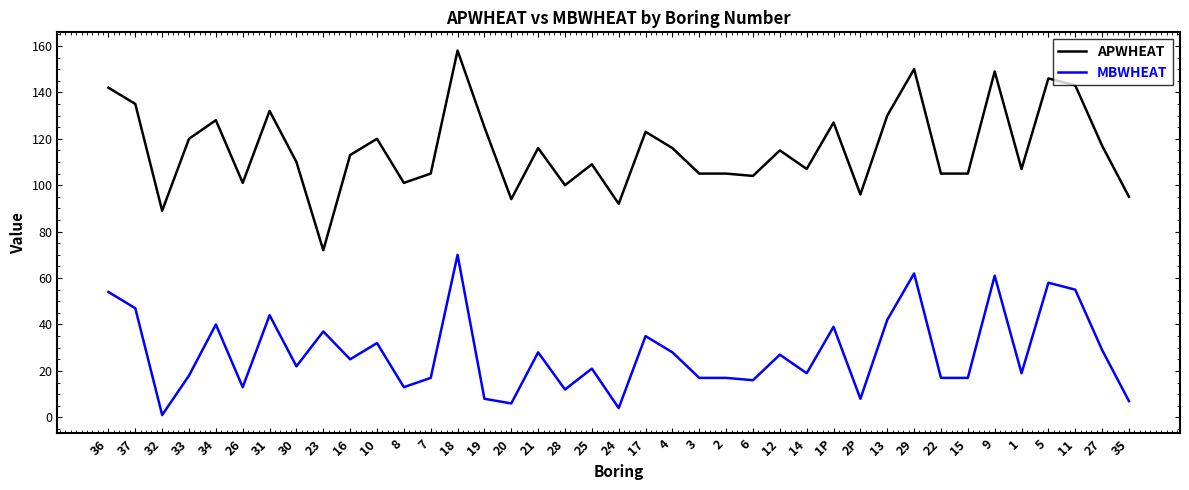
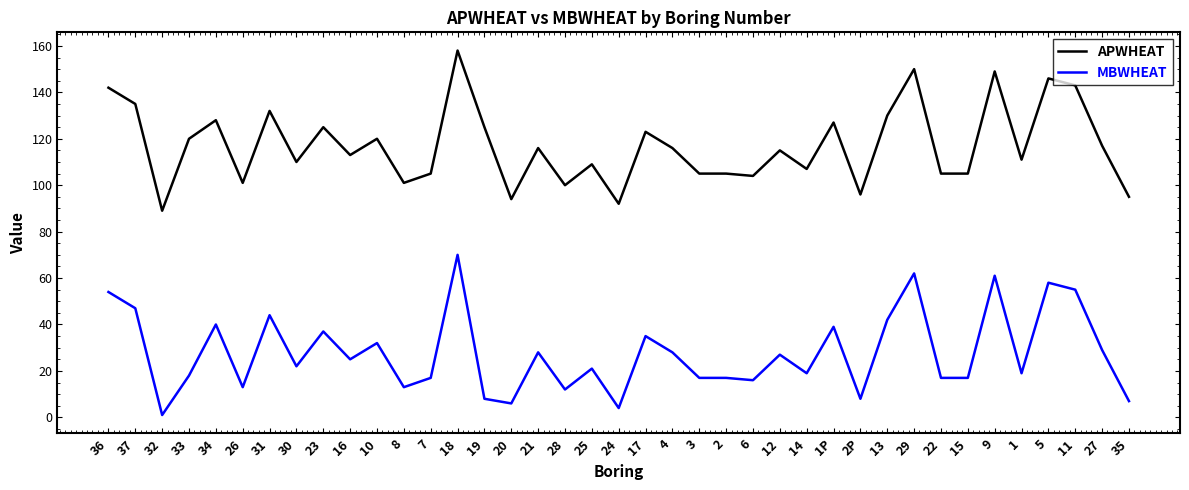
  {
    "APWHEAT": {
      "36": 142,
      "37": 135,
      "32": 89,
      "33": 120,
      "34": 128,
      "26": 101,
      "31": 132,
      "30": 110,
-     "23": 72,
+     "23": 125,
      "16": 113,
      "10": 120,
      "8": 101,
      "7": 105,
      "18": 158,
      "19": 125,
      "20": 94,
      "21": 116,
      "28": 100,
      "25": 109,
      "24": 92,
      "17": 123,
      "4": 116,
      "3": 105,
      "2": 105,
      "6": 104,
      "12": 115,
      "14": 107,
      "1P": 127,
      "2P": 96,
      "13": 130,
      "29": 150,
      "22": 105,
      "15": 105,
      "9": 149,
-     "1": 107,
+     "1": 111,
      "5": 146,
      "11": 143,
      "27": 117,
      "35": 95
    },
    "MBWHEAT": {
      "36": 54,
      "37": 47,
      "32": 1,
      "33": 18,
      "34": 40,
      "26": 13,
      "31": 44,
      "30": 22,
      "23": 37,
      "16": 25,
      "10": 32,
      "8": 13,
      "7": 17,
      "18": 70,
      "19": 8,
      "20": 6,
      "21": 28,
      "28": 12,
      "25": 21,
      "24": 4,
      "17": 35,
      "4": 28,
      "3": 17,
      "2": 17,
      "6": 16,
      "12": 27,
      "14": 19,
      "1P": 39,
      "2P": 8,
      "13": 42,
      "29": 62,
      "22": 17,
      "15": 17,
      "9": 61,
      "1": 19,
      "5": 58,
      "11": 55,
      "27": 29,
      "35": 7
    }
  }
